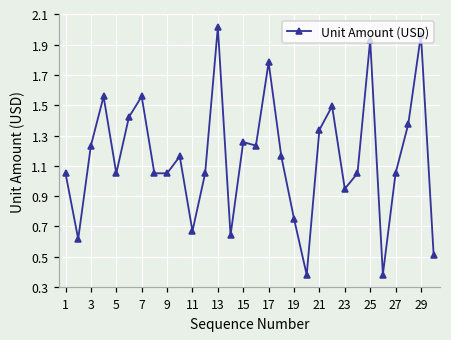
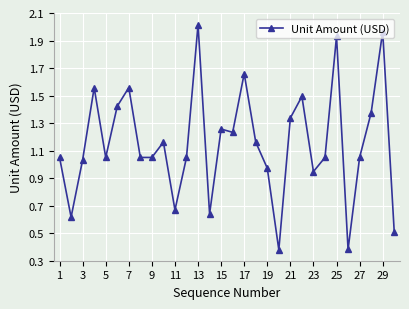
  {
    "1": 1.05,
-   "3": 1.23,
+   "3": 1.03,
    "5": 1.05,
    "7": 1.56,
    "9": 1.05,
    "11": 0.67,
    "13": 2.02,
    "15": 1.26,
-   "17": 1.78,
-   "19": 0.75,
+   "17": 1.66,
+   "19": 0.97,
    "21": 1.34,
    "23": 0.95,
    "27": 1.05
  }
